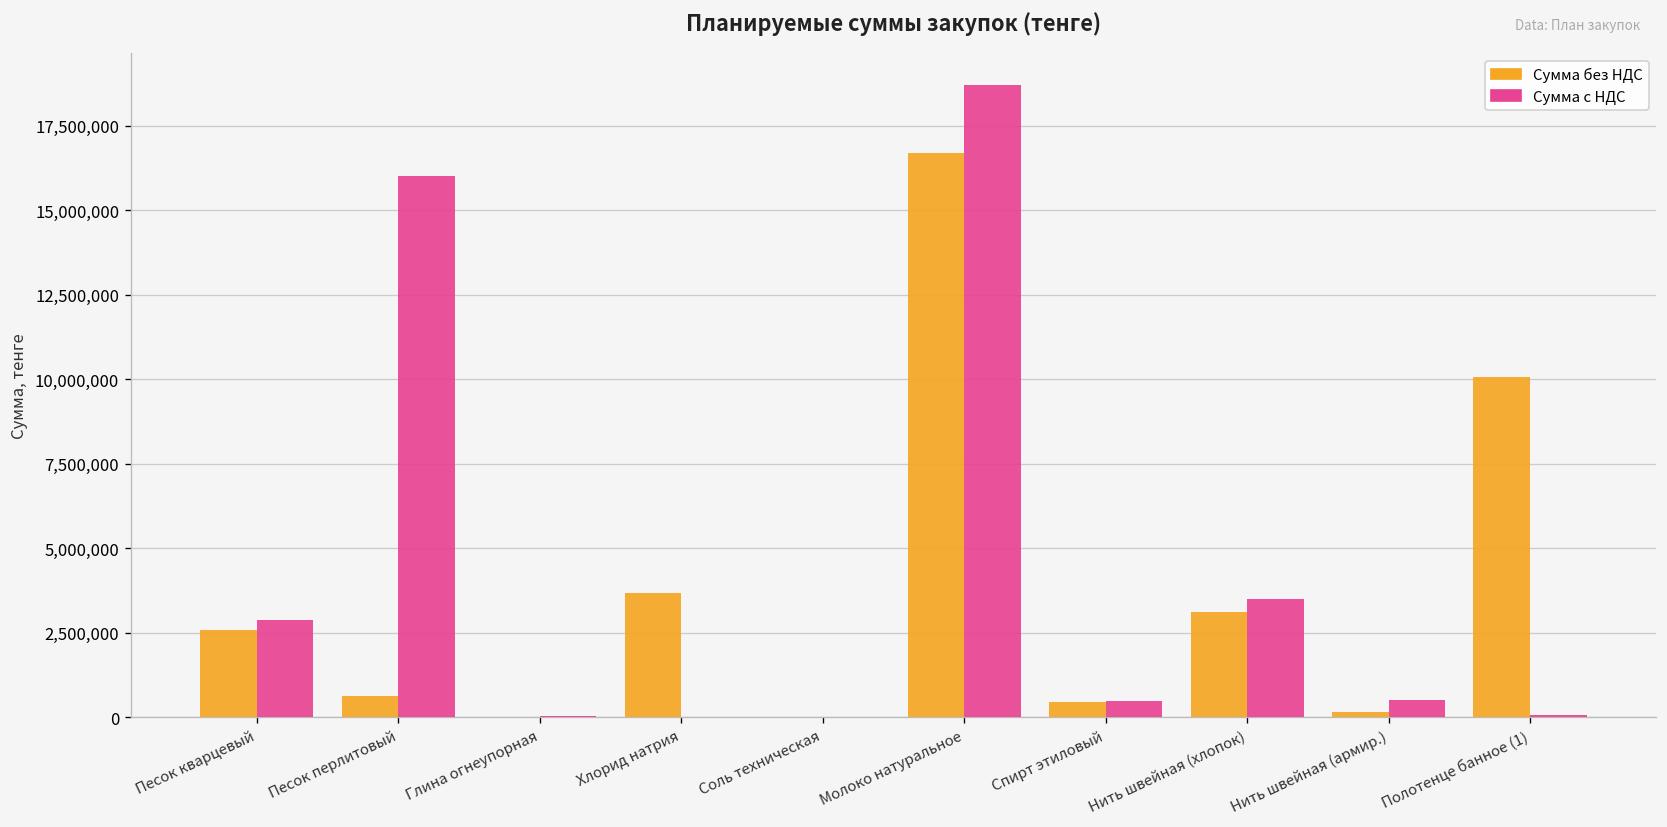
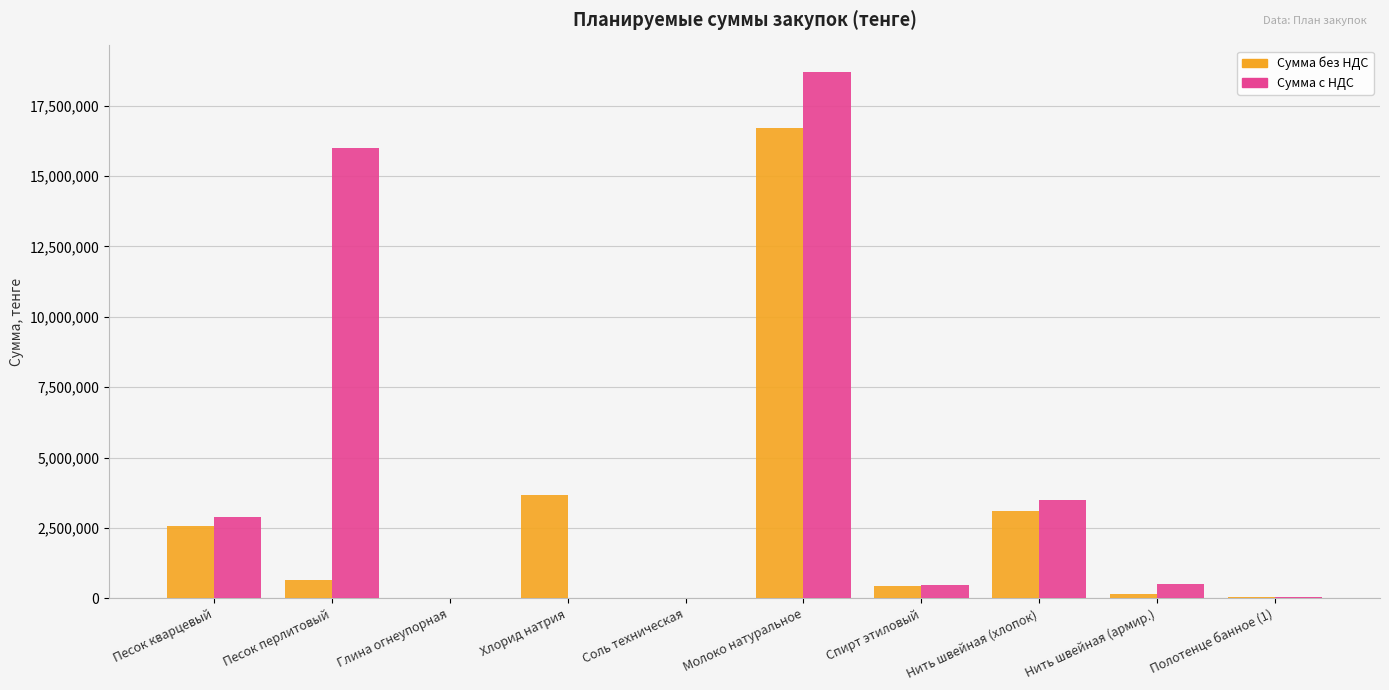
  {
    "Сумма без НДС": {
      "Песок кварцевый": "2,600,000",
      "Песок перлитовый": "600,000",
      "Хлорид натрия": "3,700,000",
      "Молоко натуральное": "16,700,000",
      "Спирт этиловый": "400,000",
      "Нить швейная (хлопок)": "3,100,000",
      "Нить швейная (армир.)": "200,000",
-     "Полотенце банное (1)": "10,100,000"
+     "Полотенце банное (1)": "100,000"
    },
    "Сумма с НДС": {
      "Песок кварцевый": "2,900,000",
      "Песок перлитовый": "16,000,000",
      "Молоко натуральное": "18,700,000",
      "Спирт этиловый": "500,000",
      "Нить швейная (хлопок)": "3,500,000",
      "Нить швейная (армир.)": "500,000"
    }
  }
